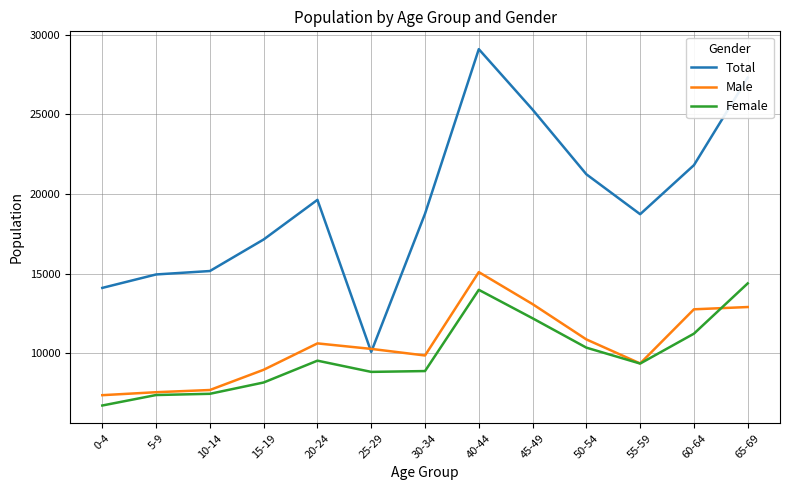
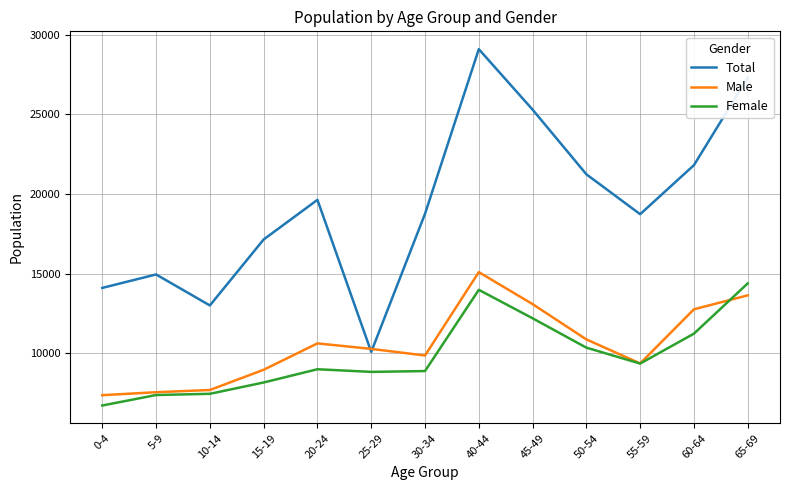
  {
    "Total": {
      "0-4": 14100,
      "5-9": 15000,
-     "10-14": 15200,
+     "10-14": 13000,
      "15-19": 17100,
      "20-24": 19600,
      "25-29": 10100,
      "30-34": 18800,
      "40-44": 29100,
      "45-49": 25300,
      "50-54": 21200,
      "55-59": 18700,
      "60-64": 21800
    },
    "Male": {
      "0-4": 7400,
      "5-9": 7600,
      "10-14": 7700,
      "15-19": 9000,
      "20-24": 10600,
      "25-29": 10300,
      "30-34": 9900,
      "40-44": 15100,
      "45-49": 13100,
      "50-54": 10900,
      "60-64": 12800,
-     "65-69": 12900
+     "65-69": 13600
    },
    "Female": {
      "0-4": 6700,
      "5-9": 7400,
      "10-14": 7500,
      "15-19": 8200,
-     "20-24": 9500,
+     "20-24": 9000,
      "25-29": 8800,
      "30-34": 8900,
      "40-44": 14000,
      "45-49": 12200,
      "50-54": 10400,
      "60-64": 11200,
      "65-69": 14400
    }
  }
